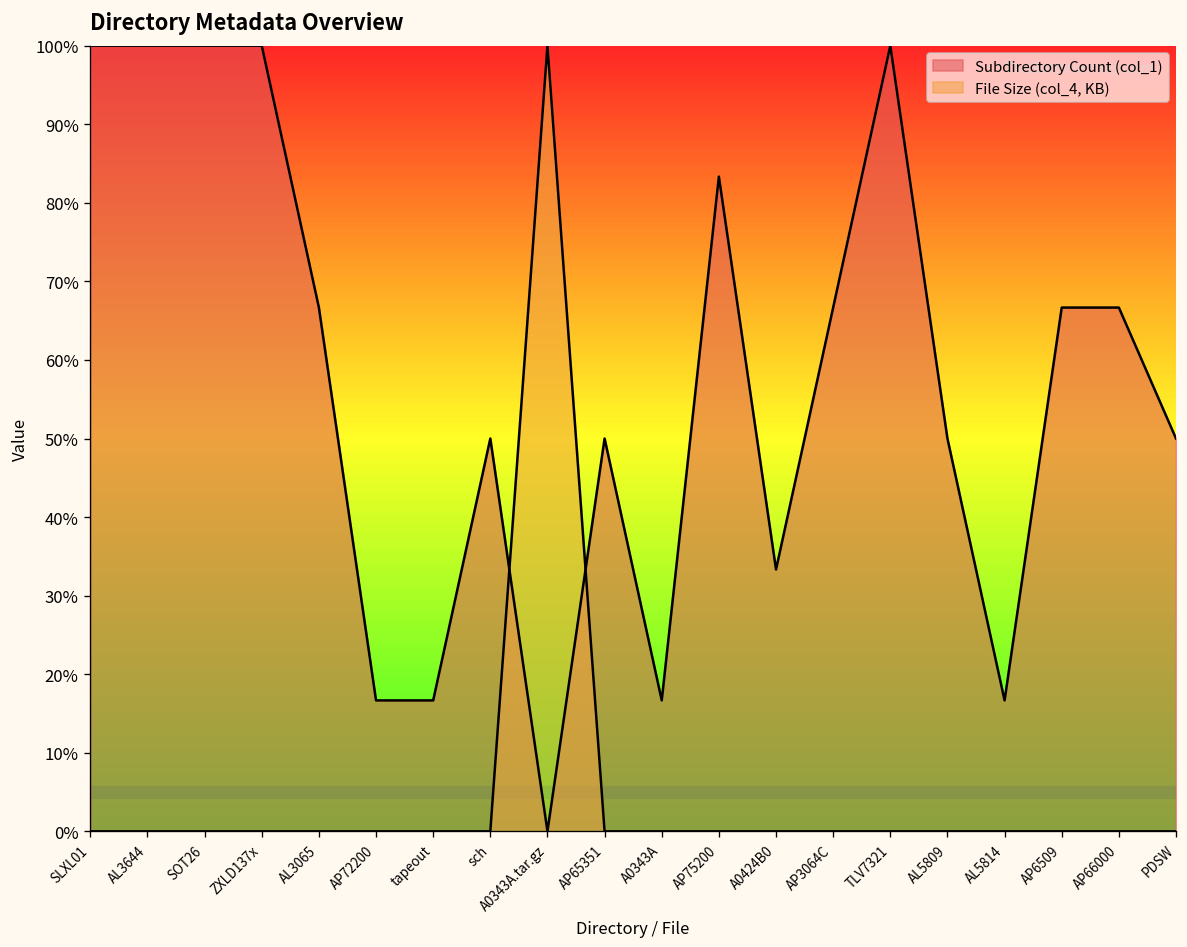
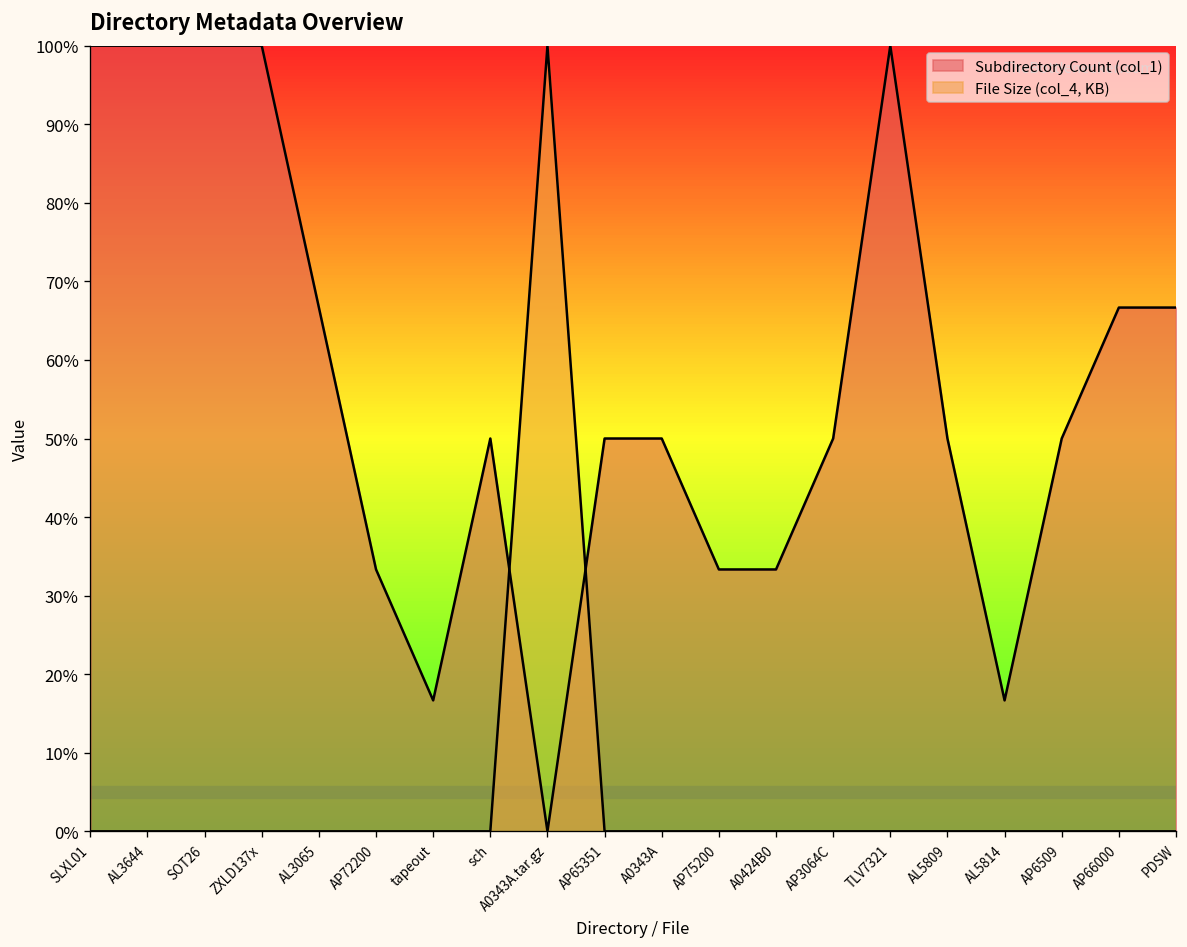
  {
    "Subdirectory Count (col_1)": {
      "SLXL01": "100%",
      "AL3644": "100%",
      "SOT26": "100%",
      "ZXLD137x": "100%",
      "AL3065": "67%",
-     "AP72200": "17%",
+     "AP72200": "33%",
      "tapeout": "17%",
      "sch": "50%",
      "A0343A.tar.gz": "0%",
      "AP65351": "50%",
-     "A0343A": "17%",
-     "AP75200": "83%",
+     "A0343A": "50%",
+     "AP75200": "33%",
      "A0424B0": "33%",
-     "AP3064C": "67%",
+     "AP3064C": "50%",
      "TLV7321": "100%",
      "AL5809": "50%",
      "AL5814": "17%",
-     "AP6509": "67%",
+     "AP6509": "50%",
      "AP66000": "67%",
-     "PDSW": "50%"
+     "PDSW": "67%"
    },
    "File Size (col_4, KB)": {
      "SLXL01": "0%",
      "AL3644": "0%",
      "SOT26": "0%",
      "ZXLD137x": "0%",
      "AL3065": "0%",
      "AP72200": "0%",
      "tapeout": "0%",
      "sch": "0%",
      "A0343A.tar.gz": "100%",
      "AP65351": "0%",
      "A0343A": "0%",
      "AP75200": "0%",
      "A0424B0": "0%",
      "AP3064C": "0%",
      "TLV7321": "0%",
      "AL5809": "0%",
      "AL5814": "0%",
      "AP6509": "0%",
      "AP66000": "0%",
      "PDSW": "0%"
    }
  }
